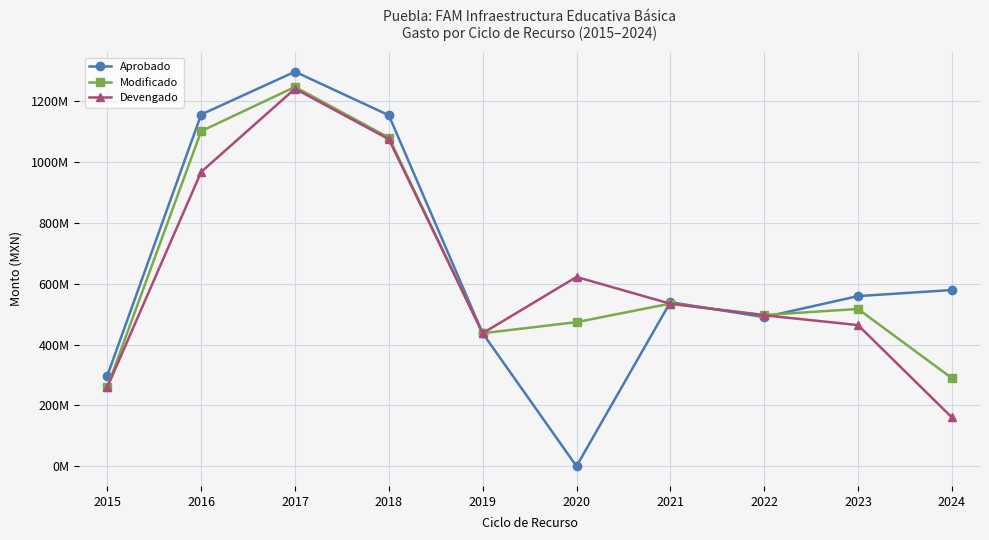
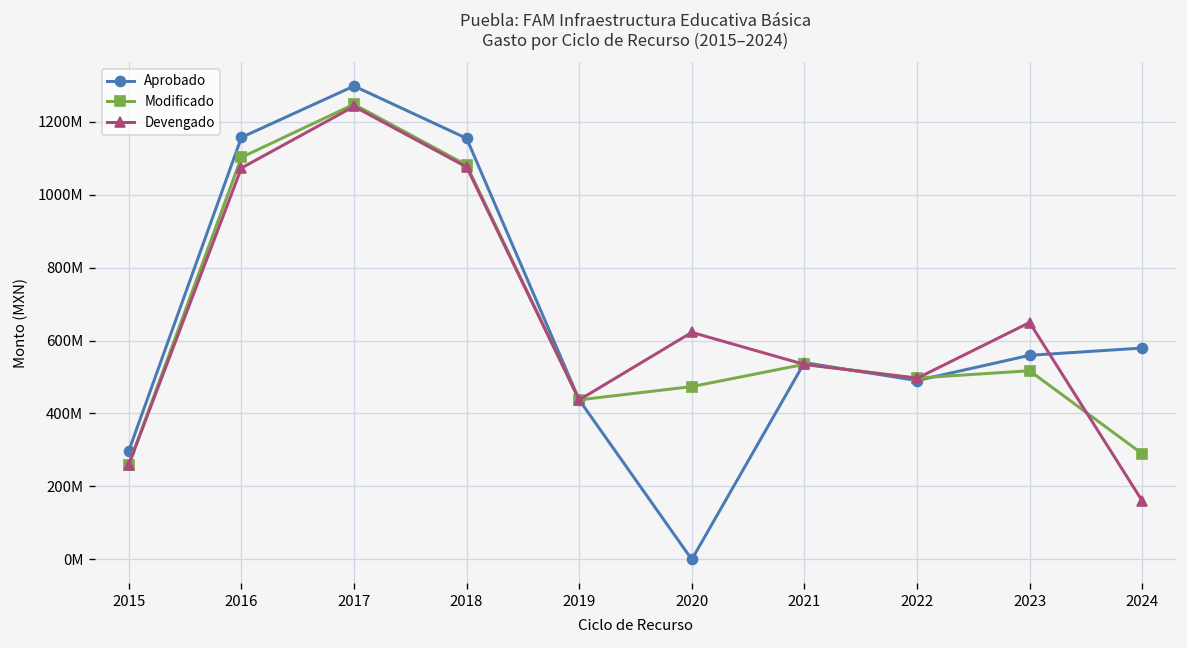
  {
    "Aprobado": {
      "2015": 300000000,
      "2016": 1160000000,
      "2017": 1300000000,
      "2018": 1150000000,
      "2020": 0,
      "2023": 560000000,
      "2024": 580000000
    },
    "Modificado": {
      "2016": 1100000000,
      "2020": 470000000,
      "2023": 520000000,
      "2024": 290000000
    },
    "Devengado": {
-     "2016": 970000000,
+     "2016": 1070000000,
      "2020": 620000000,
-     "2023": 460000000,
+     "2023": 650000000,
      "2024": 160000000
    }
  }
